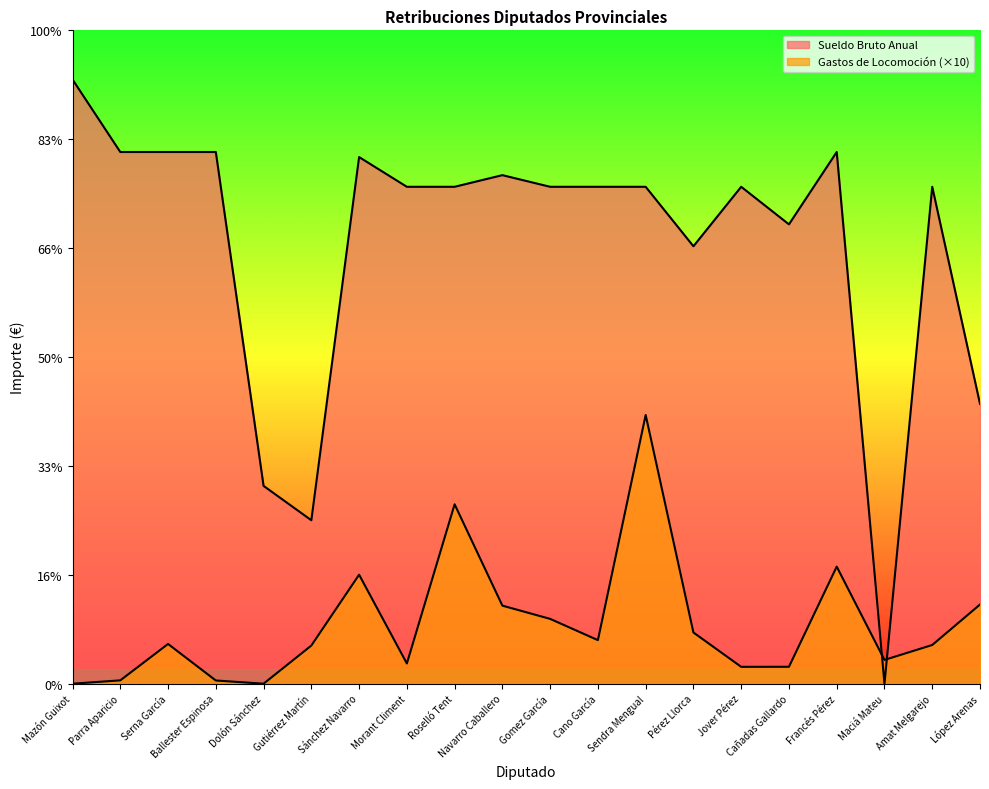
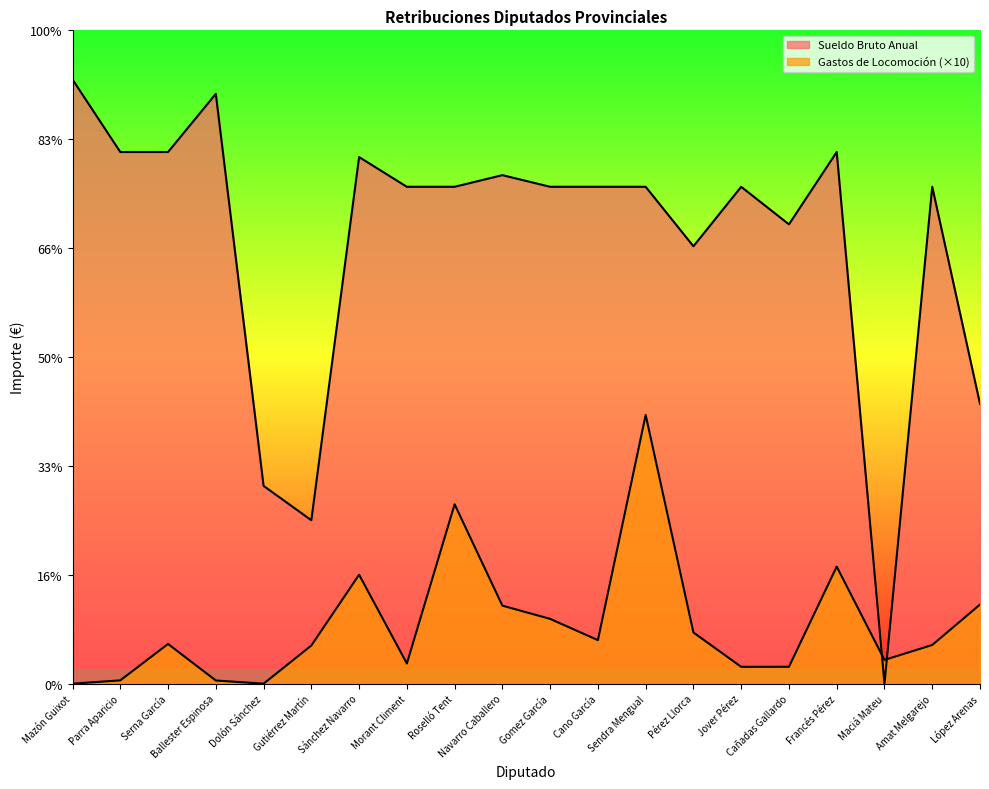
  {
    "Sueldo Bruto Anual": {
      "Mazón Guixot": "92%",
      "Parra Aparicio": "81%",
      "Serna García": "81%",
-     "Ballester Espinosa": "81%",
+     "Ballester Espinosa": "90%",
      "Dolón Sánchez": "30%",
      "Gutiérrez Martín": "25%",
      "Sánchez Navarro": "81%",
      "Morant Climent": "76%",
      "Roselló Tent": "76%",
      "Navarro Caballero": "78%",
      "Gomez García": "76%",
      "Cano García": "76%",
      "Sendra Mengual": "76%",
      "Pérez Llorca": "67%",
      "Jover Pérez": "76%",
      "Cañadas Gallardo": "70%",
      "Francés Pérez": "81%",
      "Amat Melgarejo": "76%",
      "López Arenas": "43%"
    },
    "Gastos de Locomoción (×10)": {
      "Serna García": "6%",
      "Gutiérrez Martín": "6%",
      "Sánchez Navarro": "17%",
      "Morant Climent": "3%",
      "Roselló Tent": "27%",
      "Navarro Caballero": "12%",
      "Gomez García": "10%",
      "Cano García": "7%",
      "Sendra Mengual": "41%",
      "Pérez Llorca": "8%",
      "Jover Pérez": "3%",
      "Cañadas Gallardo": "3%",
      "Francés Pérez": "18%",
      "Maciá Mateu": "4%",
      "Amat Melgarejo": "6%",
      "López Arenas": "12%"
    }
  }
